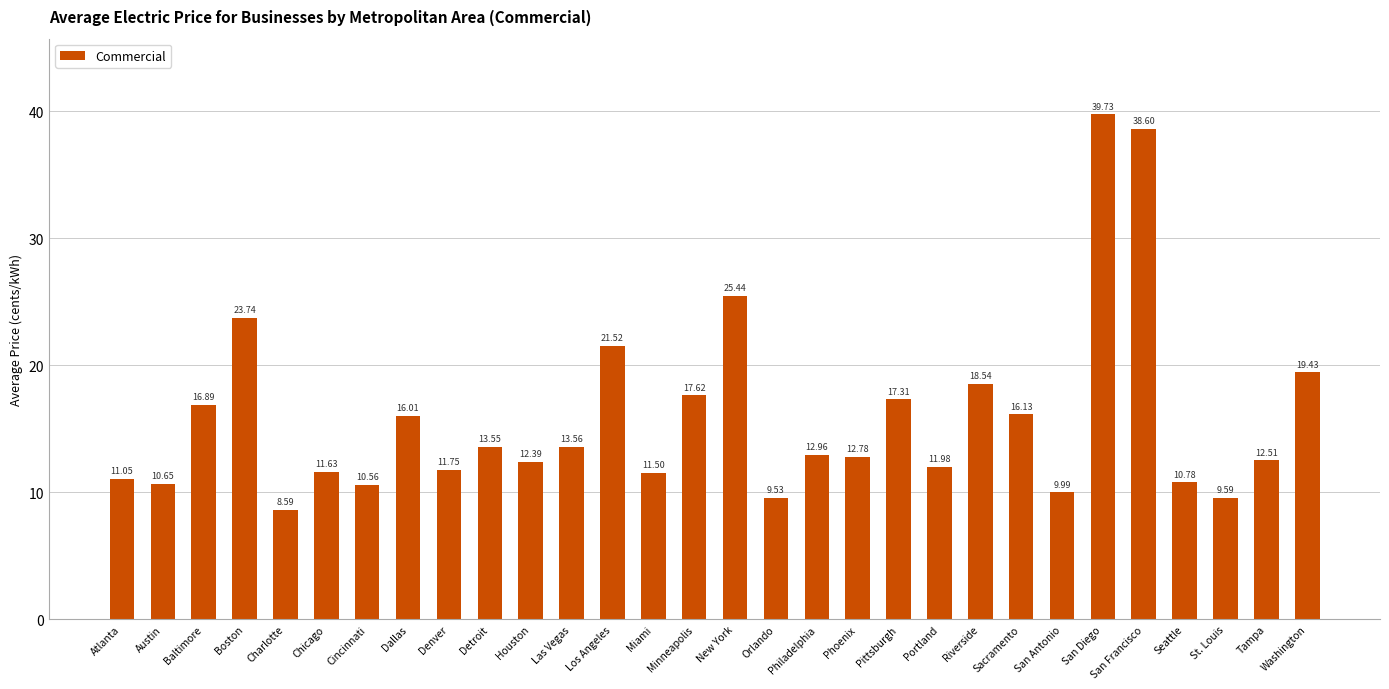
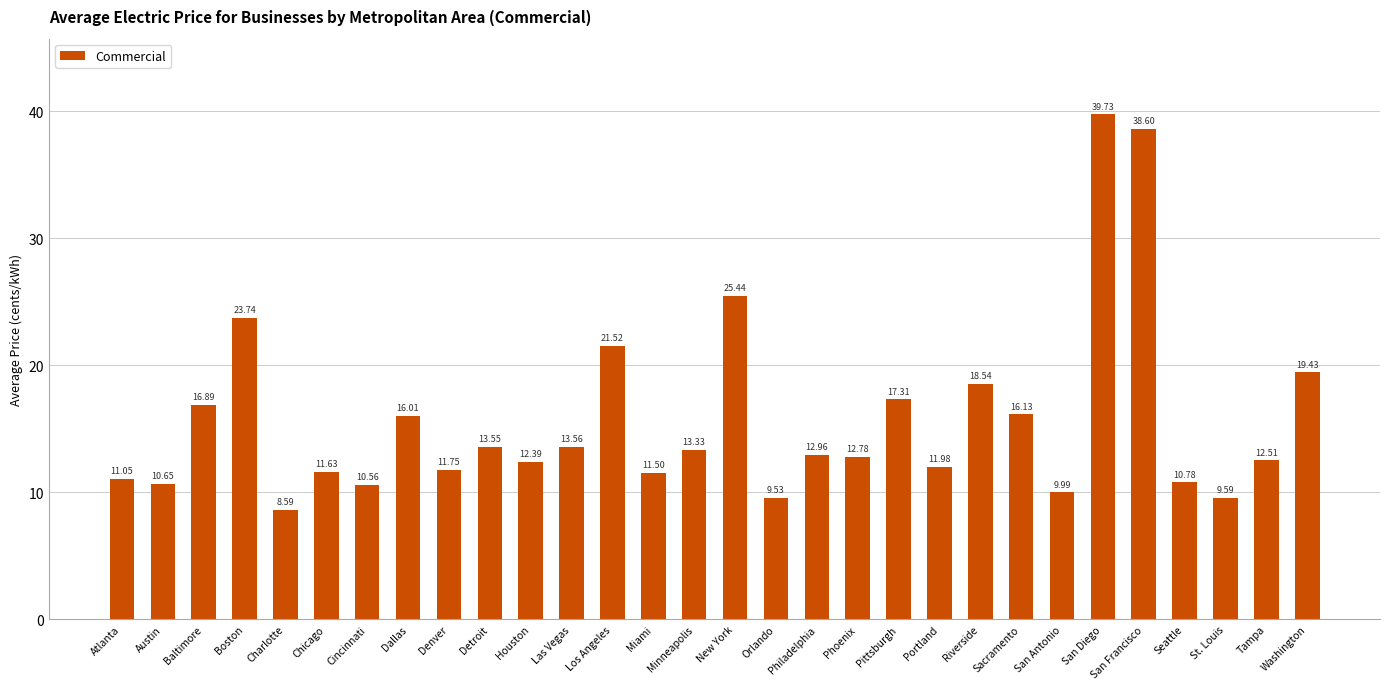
  {
    "Atlanta": 11.05,
    "Austin": 10.65,
    "Baltimore": 16.89,
    "Boston": 23.74,
    "Charlotte": 8.59,
    "Chicago": 11.63,
    "Cincinnati": 10.56,
    "Dallas": 16.01,
    "Denver": 11.75,
    "Detroit": 13.55,
    "Houston": 12.39,
    "Las Vegas": 13.56,
    "Los Angeles": 21.52,
    "Miami": 11.50,
-   "Minneapolis": 17.62,
+   "Minneapolis": 13.33,
    "New York": 25.44,
    "Orlando": 9.53,
    "Philadelphia": 12.96,
    "Phoenix": 12.78,
    "Pittsburgh": 17.31,
    "Portland": 11.98,
    "Riverside": 18.54,
    "Sacramento": 16.13,
    "San Antonio": 9.99,
    "San Diego": 39.73,
    "San Francisco": 38.60,
    "Seattle": 10.78,
    "St. Louis": 9.59,
    "Tampa": 12.51,
    "Washington": 19.43
  }
